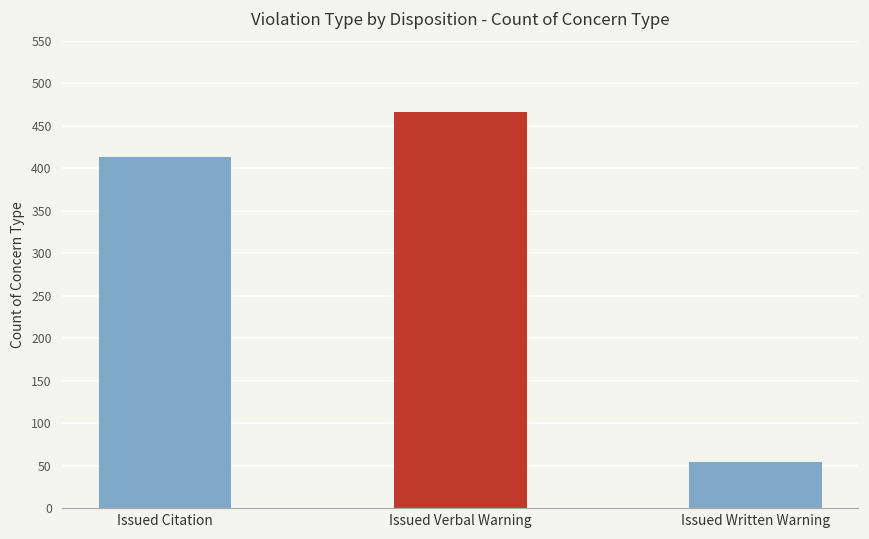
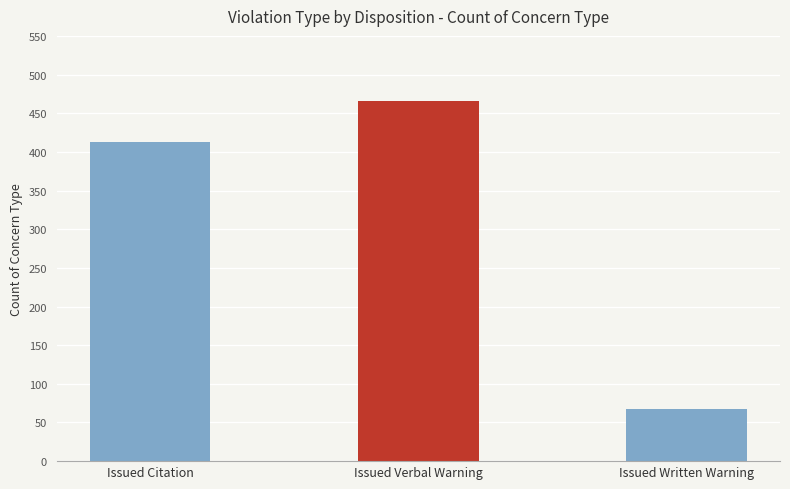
  {
    "Issued Citation": 410,
    "Issued Verbal Warning": 470,
-   "Issued Written Warning": 60
+   "Issued Written Warning": 70
  }
